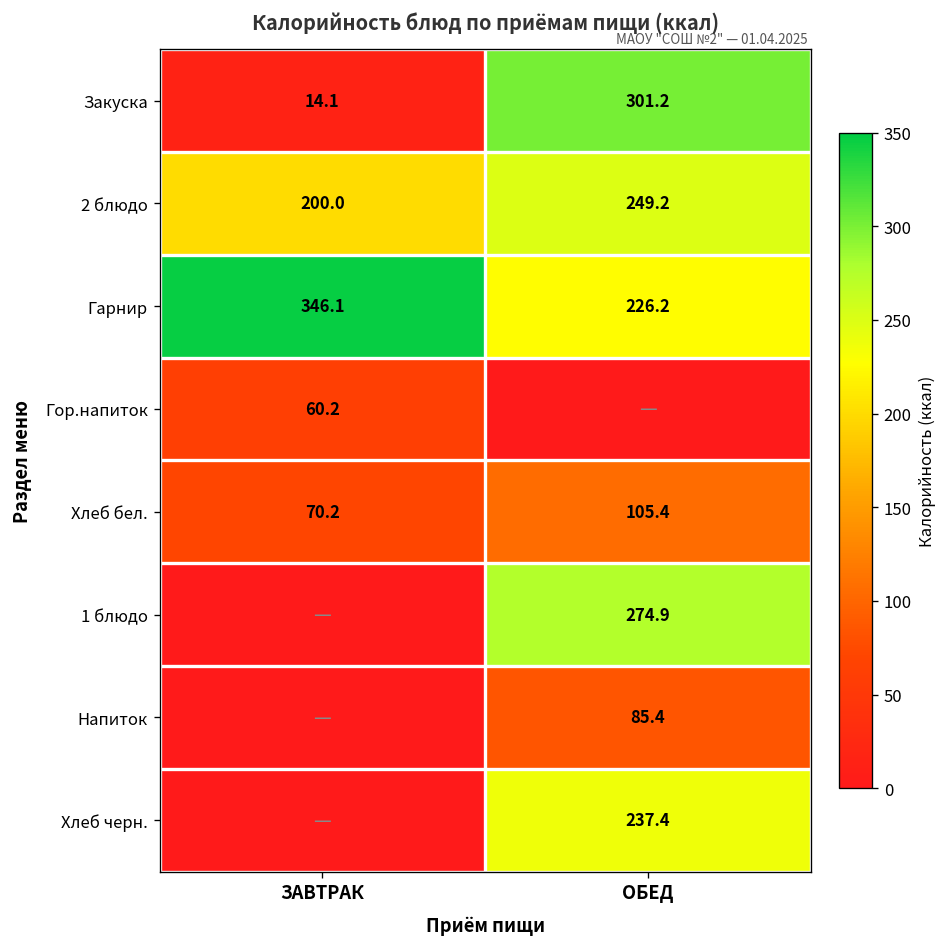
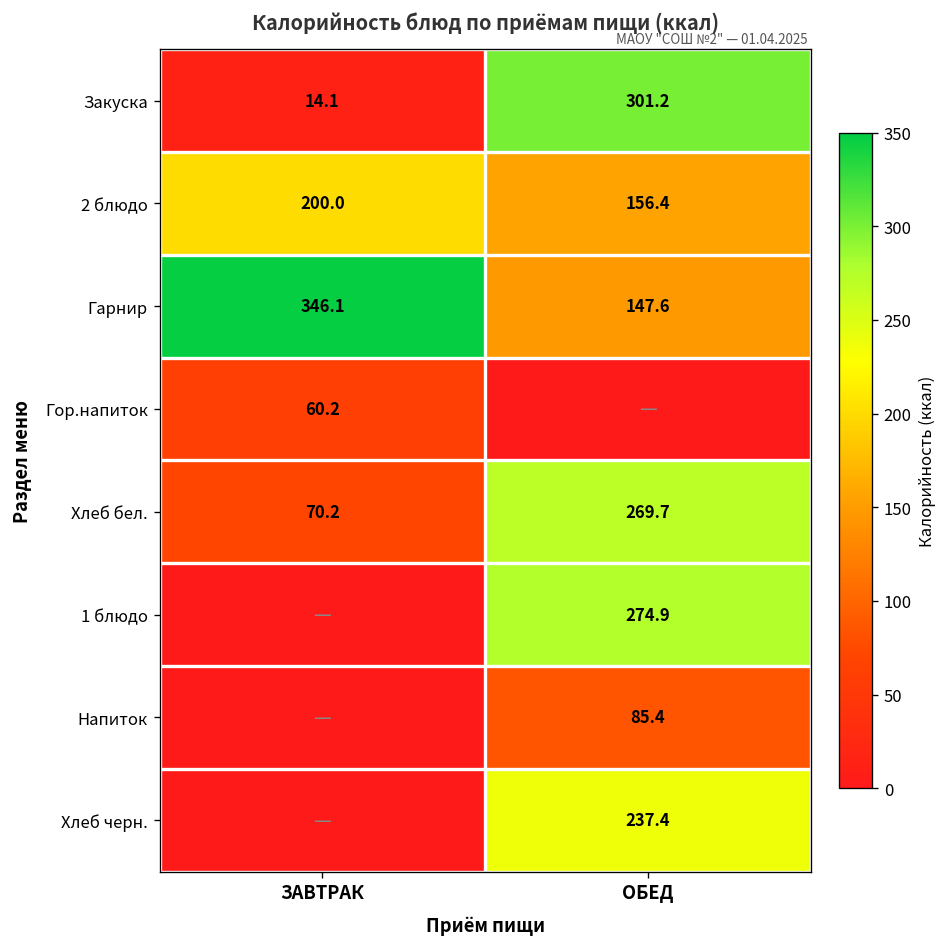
  {
    "Закуска": {
      "ЗАВТРАК": 14.1,
      "ОБЕД": 301.2
    },
    "2 блюдо": {
      "ЗАВТРАК": 200.0,
-     "ОБЕД": 249.2
+     "ОБЕД": 156.4
    },
    "Гарнир": {
      "ЗАВТРАК": 346.1,
-     "ОБЕД": 226.2
+     "ОБЕД": 147.6
    },
    "Гор.напиток": {
      "ЗАВТРАК": 60.2
    },
    "Хлеб бел.": {
      "ЗАВТРАК": 70.2,
-     "ОБЕД": 105.4
+     "ОБЕД": 269.7
    },
    "1 блюдо": {
      "ОБЕД": 274.9
    },
    "Напиток": {
      "ОБЕД": 85.4
    },
    "Хлеб черн.": {
      "ОБЕД": 237.4
    }
  }
